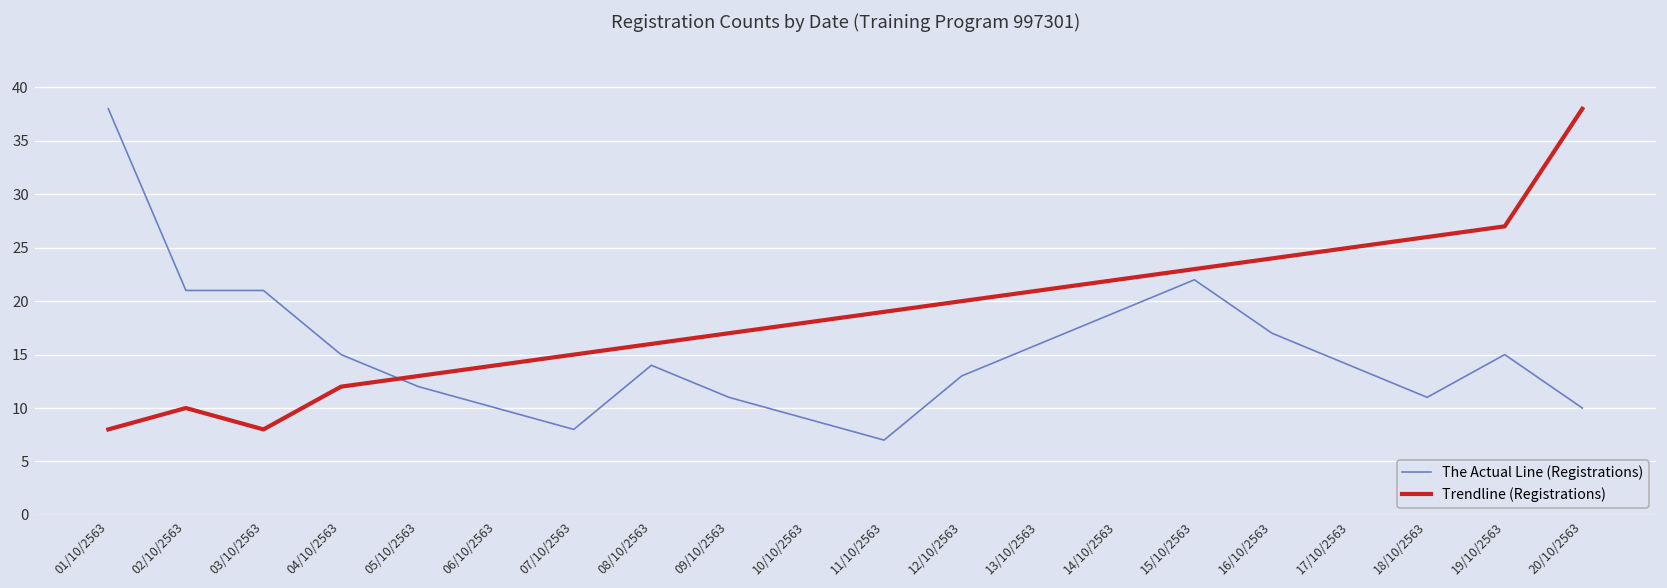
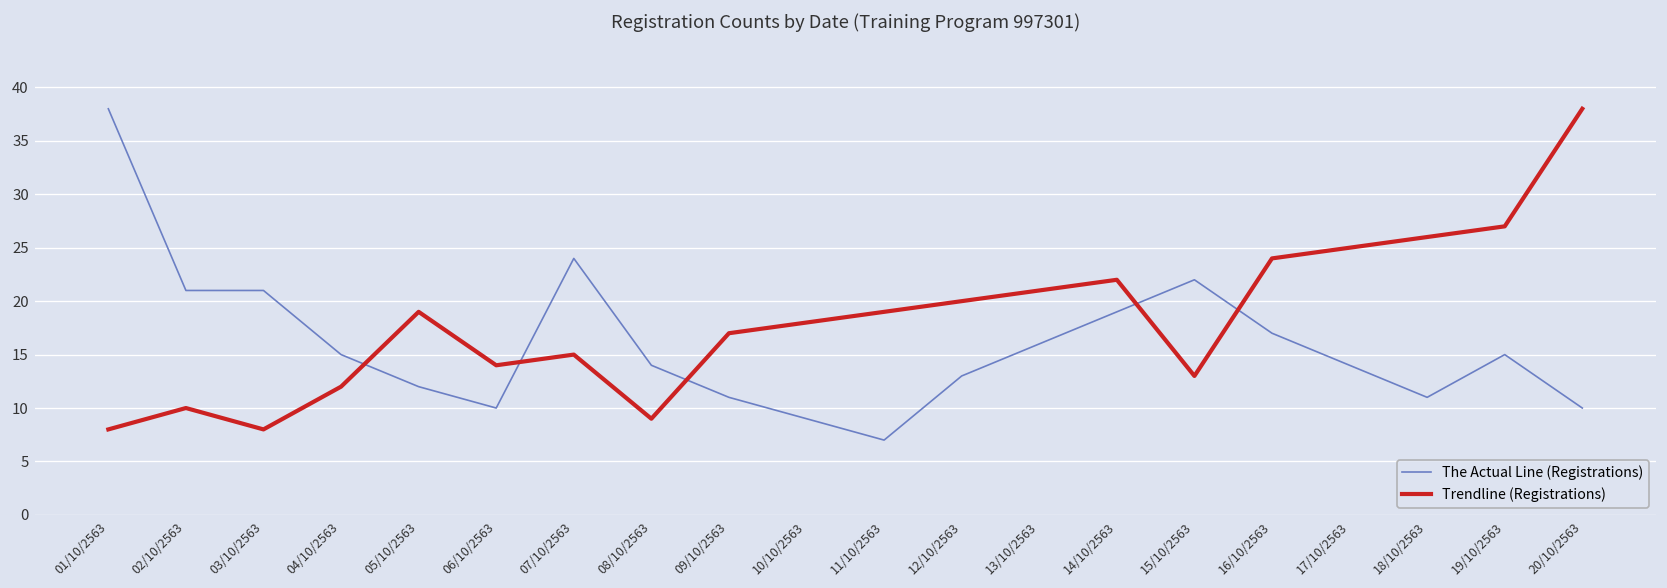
  {
    "The Actual Line (Registrations)": {
      "01/10/2563": 38,
      "02/10/2563": 21,
      "03/10/2563": 21,
      "04/10/2563": 15,
      "05/10/2563": 12,
      "06/10/2563": 10,
-     "07/10/2563": 8,
+     "07/10/2563": 24,
      "08/10/2563": 14,
      "09/10/2563": 11,
      "10/10/2563": 9,
      "11/10/2563": 7,
      "12/10/2563": 13,
      "13/10/2563": 16,
      "14/10/2563": 19,
      "15/10/2563": 22,
      "16/10/2563": 17,
      "17/10/2563": 14,
      "18/10/2563": 11,
      "19/10/2563": 15,
      "20/10/2563": 10
    },
    "Trendline (Registrations)": {
      "01/10/2563": 8,
      "02/10/2563": 10,
      "03/10/2563": 8,
      "04/10/2563": 12,
-     "05/10/2563": 13,
+     "05/10/2563": 19,
      "06/10/2563": 14,
      "07/10/2563": 15,
-     "08/10/2563": 16,
+     "08/10/2563": 9,
      "09/10/2563": 17,
      "10/10/2563": 18,
      "11/10/2563": 19,
      "12/10/2563": 20,
      "13/10/2563": 21,
      "14/10/2563": 22,
-     "15/10/2563": 23,
+     "15/10/2563": 13,
      "16/10/2563": 24,
      "17/10/2563": 25,
      "18/10/2563": 26,
      "19/10/2563": 27,
      "20/10/2563": 38
    }
  }
